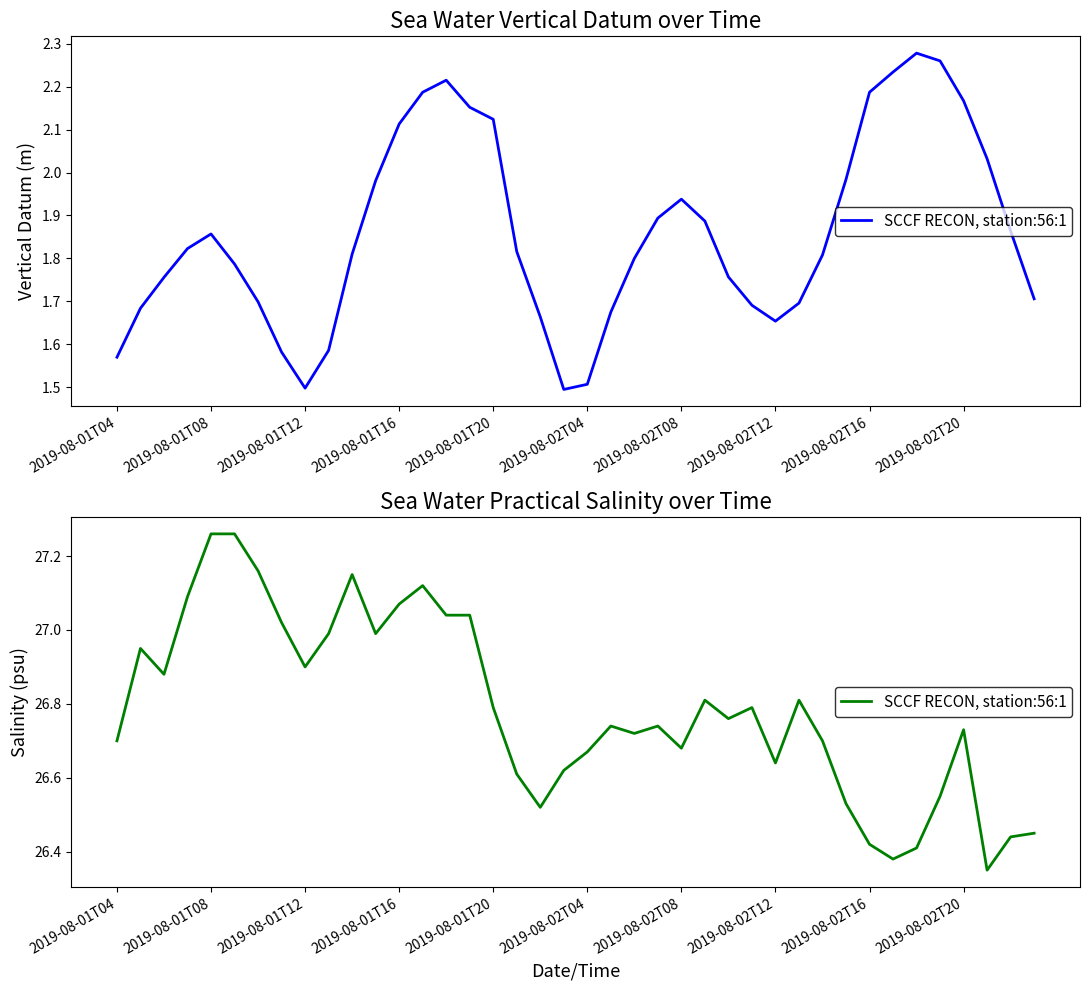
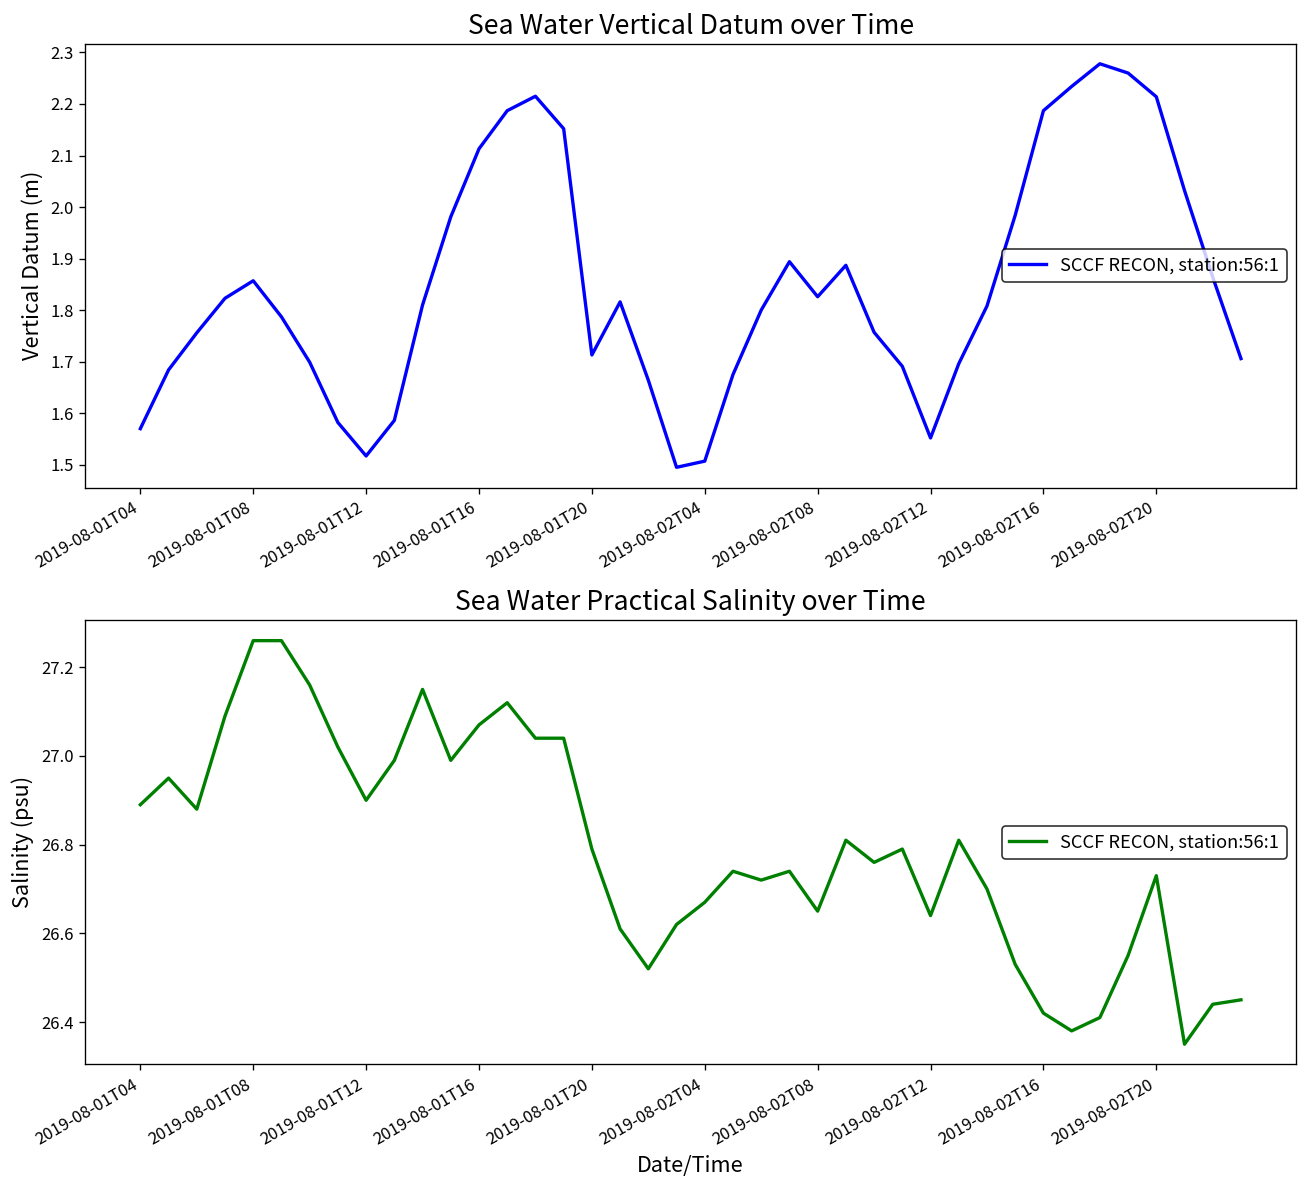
  {
    "Sea Water Vertical Datum over Time": {
      "2019-08-01T04": 1.57,
      "2019-08-01T08": 1.86,
-     "2019-08-01T12": 1.50,
+     "2019-08-01T12": 1.52,
      "2019-08-01T16": 2.11,
-     "2019-08-01T20": 2.12,
+     "2019-08-01T20": 1.71,
      "2019-08-02T04": 1.51,
-     "2019-08-02T08": 1.94,
-     "2019-08-02T12": 1.65,
+     "2019-08-02T08": 1.83,
+     "2019-08-02T12": 1.55,
      "2019-08-02T16": 2.19,
-     "2019-08-02T20": 2.17
+     "2019-08-02T20": 2.21
    },
    "Sea Water Practical Salinity over Time": {
-     "2019-08-01T04": 26.70,
+     "2019-08-01T04": 26.89,
      "2019-08-01T08": 27.26,
      "2019-08-01T12": 26.90,
      "2019-08-01T16": 27.07,
      "2019-08-01T20": 26.79,
      "2019-08-02T04": 26.67,
-     "2019-08-02T08": 26.68,
+     "2019-08-02T08": 26.65,
      "2019-08-02T12": 26.64,
      "2019-08-02T16": 26.42,
      "2019-08-02T20": 26.73
    }
  }
